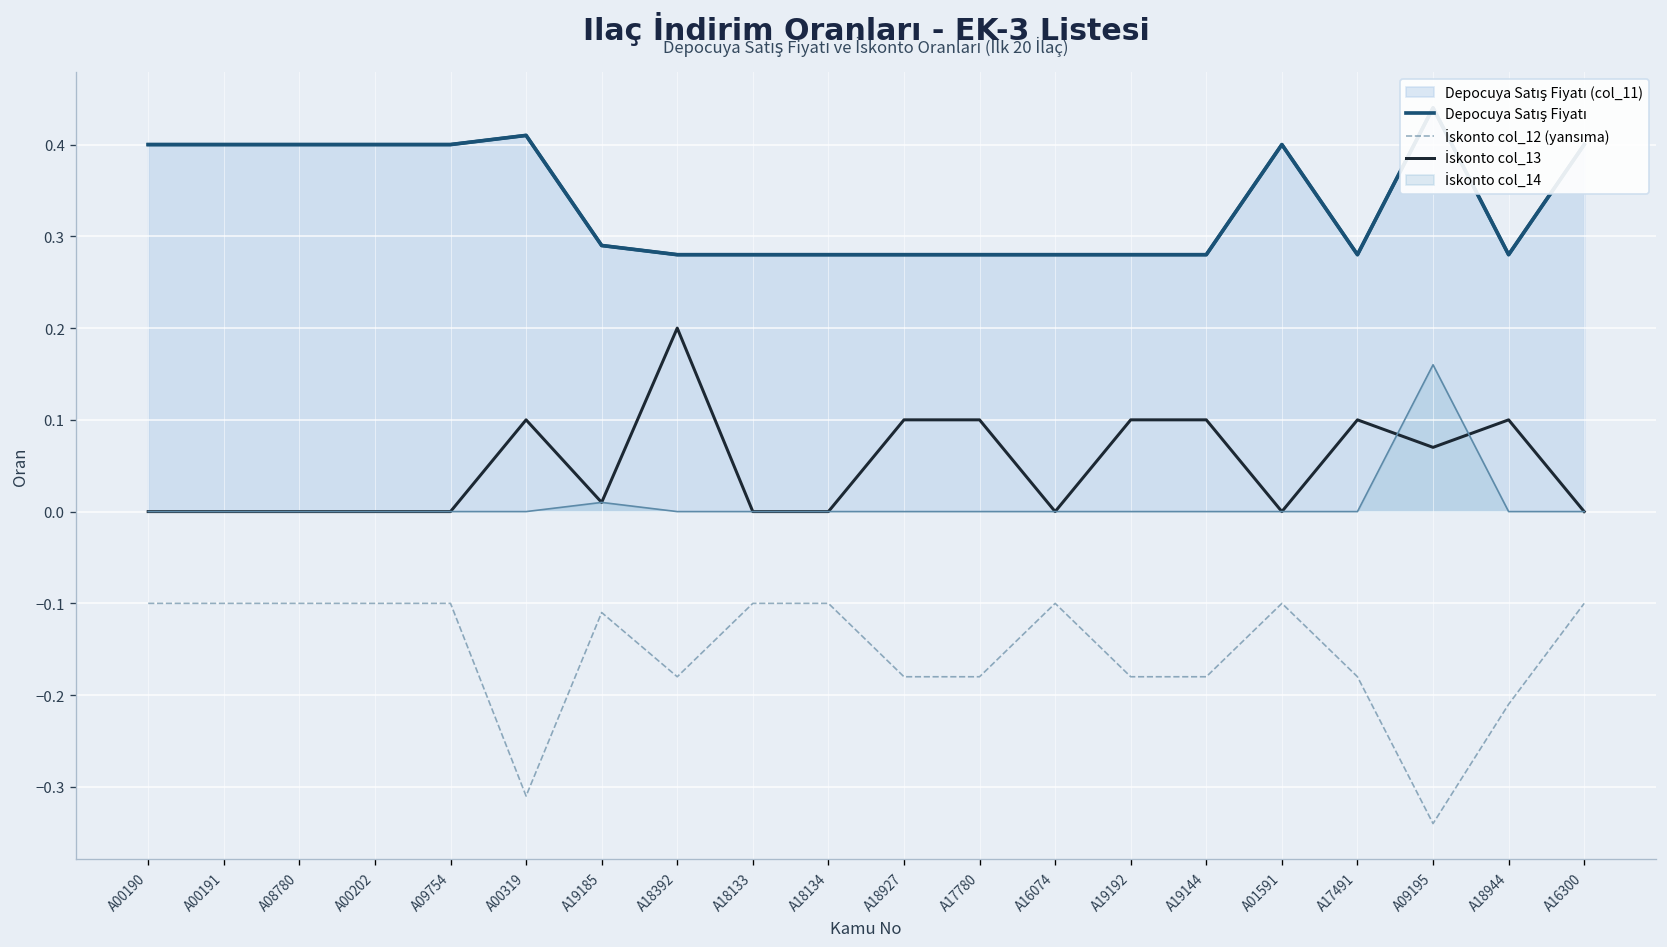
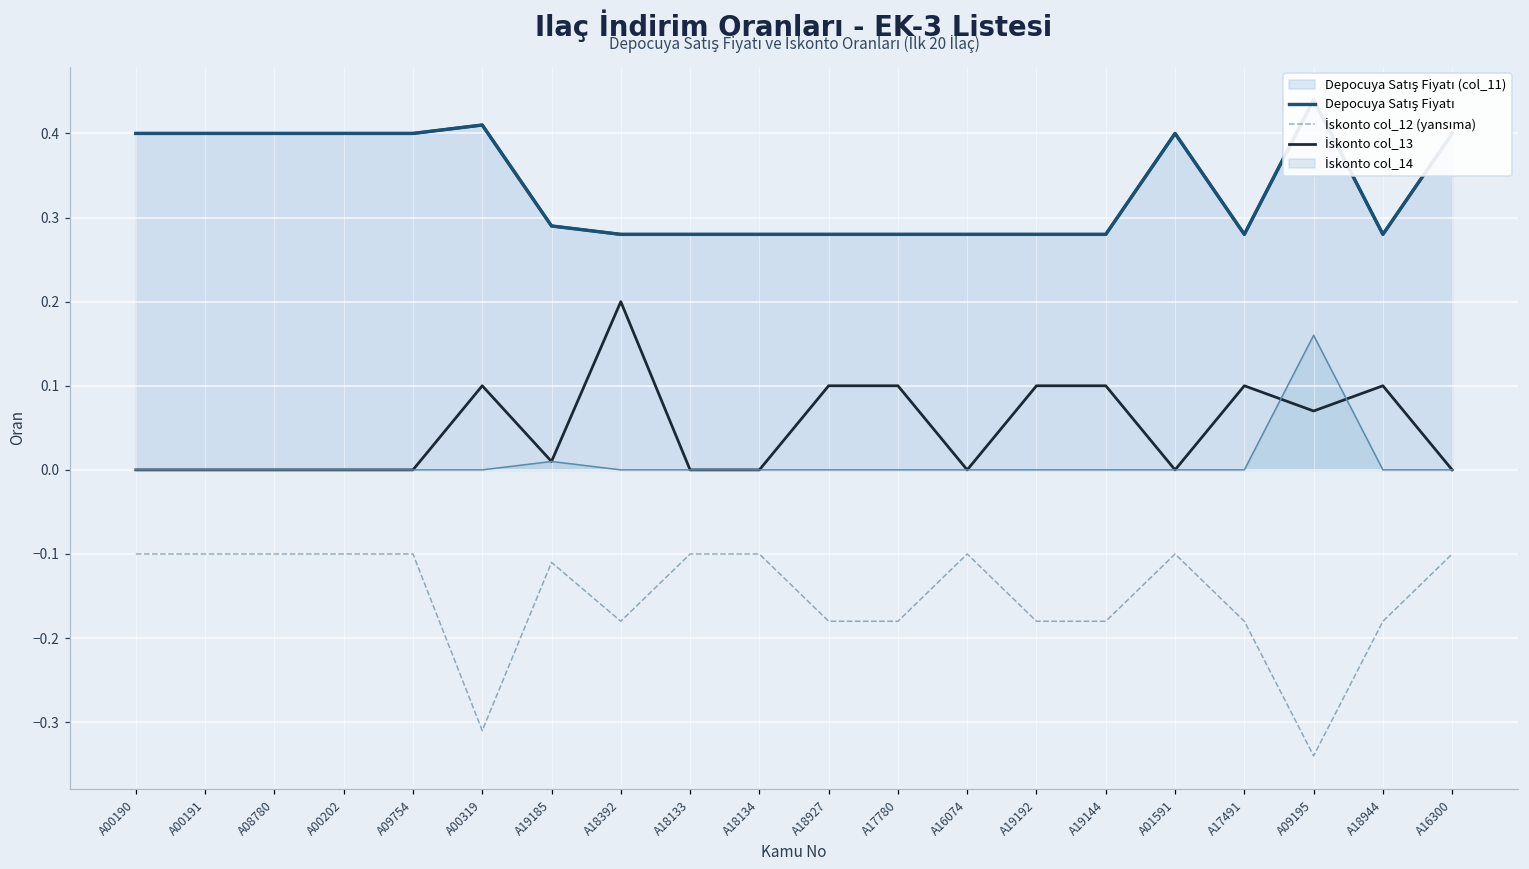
  {
    "İskonto col_12 (yansıma)": {
      "A00190": -0.10,
      "A00191": -0.10,
      "A08780": -0.10,
      "A00202": -0.10,
      "A09754": -0.10,
      "A00319": -0.31,
      "A19185": -0.11,
      "A18392": -0.18,
      "A18133": -0.10,
      "A18134": -0.10,
      "A18927": -0.18,
      "A17780": -0.18,
      "A16074": -0.10,
      "A19192": -0.18,
      "A19144": -0.18,
      "A01591": -0.10,
      "A17491": -0.18,
      "A09195": -0.34,
-     "A18944": -0.21,
+     "A18944": -0.18,
      "A16300": -0.10
    },
    "İskonto col_13": {
      "A00319": 0.10,
      "A18392": 0.20,
      "A18927": 0.10,
      "A17780": 0.10,
      "A19192": 0.10,
      "A19144": 0.10,
      "A17491": 0.10,
      "A09195": 0.07,
      "A18944": 0.10
    }
  }
